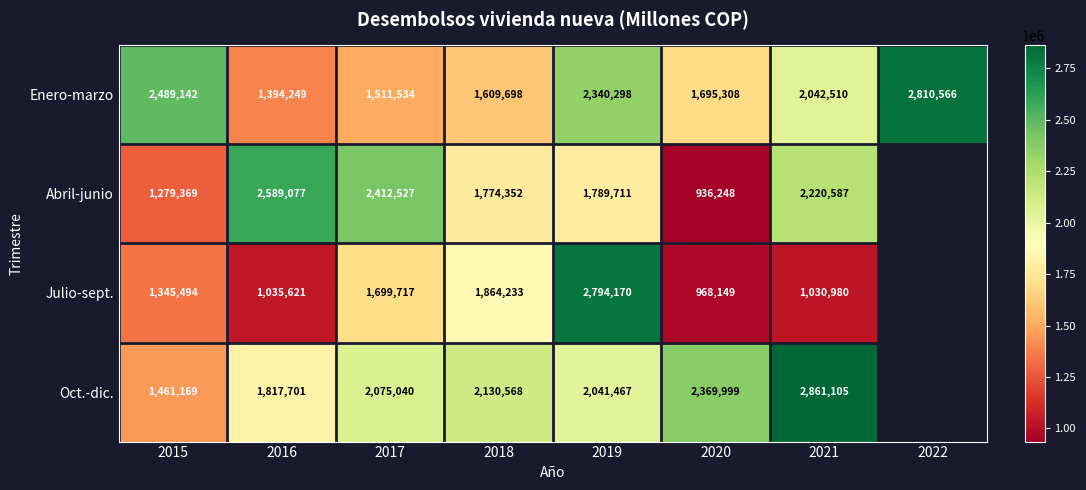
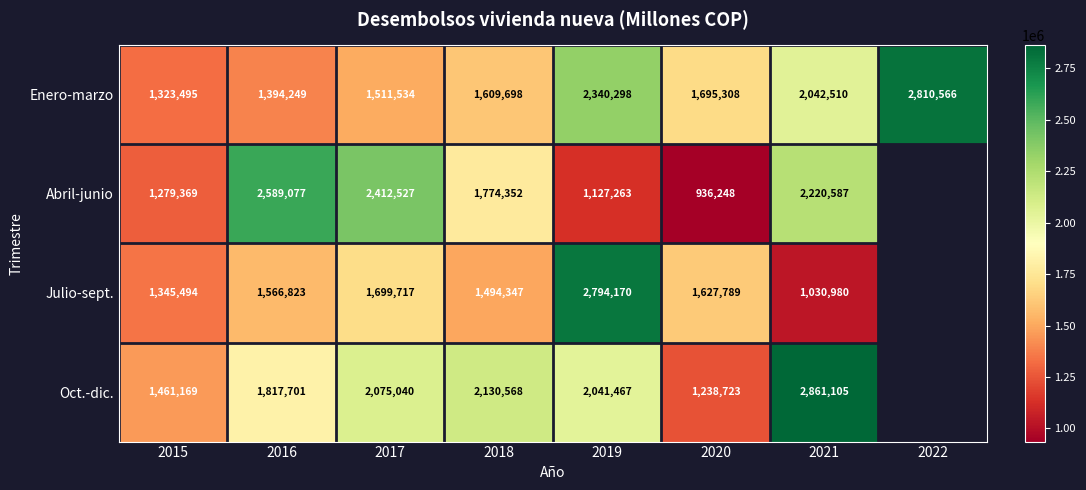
  {
    "Enero-marzo": {
-     "2015": "2,489,142",
+     "2015": "1,323,495",
      "2016": "1,394,249",
      "2017": "1,511,534",
      "2018": "1,609,698",
      "2019": "2,340,298",
      "2020": "1,695,308",
      "2021": "2,042,510",
      "2022": "2,810,566"
    },
    "Abril-junio": {
      "2015": "1,279,369",
      "2016": "2,589,077",
      "2017": "2,412,527",
      "2018": "1,774,352",
-     "2019": "1,789,711",
+     "2019": "1,127,263",
      "2020": "936,248",
      "2021": "2,220,587"
    },
    "Julio-sept.": {
      "2015": "1,345,494",
-     "2016": "1,035,621",
+     "2016": "1,566,823",
      "2017": "1,699,717",
-     "2018": "1,864,233",
+     "2018": "1,494,347",
      "2019": "2,794,170",
-     "2020": "968,149",
+     "2020": "1,627,789",
      "2021": "1,030,980"
    },
    "Oct.-dic.": {
      "2015": "1,461,169",
      "2016": "1,817,701",
      "2017": "2,075,040",
      "2018": "2,130,568",
      "2019": "2,041,467",
-     "2020": "2,369,999",
+     "2020": "1,238,723",
      "2021": "2,861,105"
    }
  }
